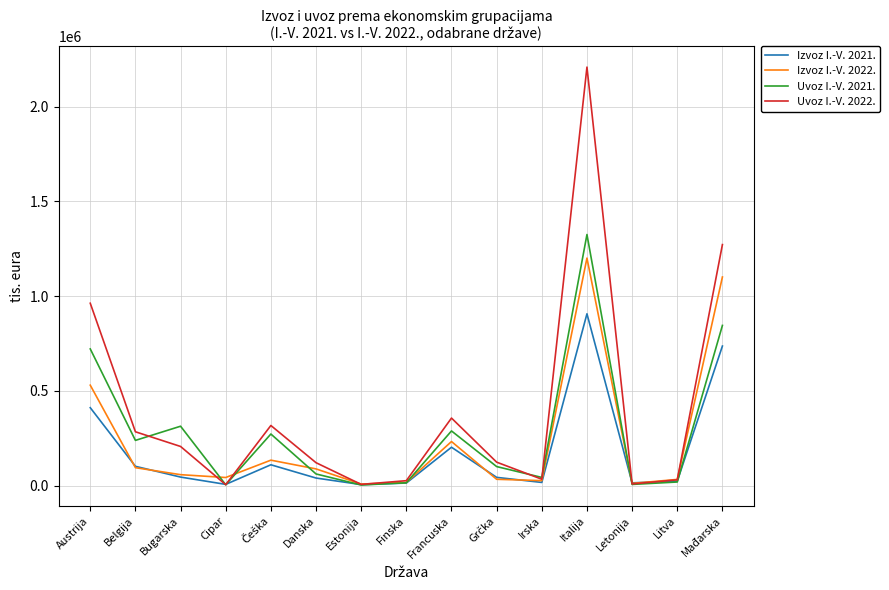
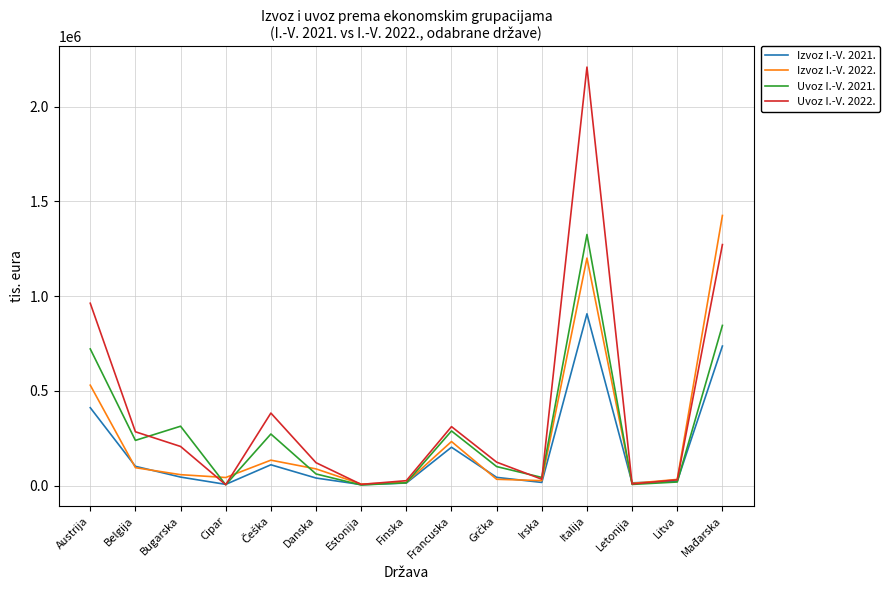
  {
    "Izvoz I.-V. 2021.": {
      "Austrija": 410000,
      "Češka": 110000,
      "Danska": 40000,
      "Francuska": 200000,
      "Italija": 910000,
      "Mađarska": 740000
    },
    "Izvoz I.-V. 2022.": {
      "Austrija": 530000,
      "Cipar": 40000,
      "Češka": 130000,
      "Danska": 90000,
      "Francuska": 230000,
      "Italija": 1200000,
-     "Mađarska": 1100000
+     "Mađarska": 1430000
    },
    "Uvoz I.-V. 2021.": {
      "Austrija": 720000,
      "Belgija": 240000,
      "Bugarska": 310000,
      "Češka": 270000,
      "Danska": 60000,
      "Francuska": 290000,
      "Grčka": 100000,
      "Italija": 1330000,
      "Mađarska": 850000
    },
    "Uvoz I.-V. 2022.": {
      "Austrija": 960000,
      "Belgija": 280000,
      "Bugarska": 210000,
-     "Češka": 320000,
+     "Češka": 380000,
      "Danska": 120000,
-     "Francuska": 360000,
+     "Francuska": 310000,
      "Grčka": 120000,
      "Italija": 2210000,
      "Mađarska": 1270000
    }
  }
